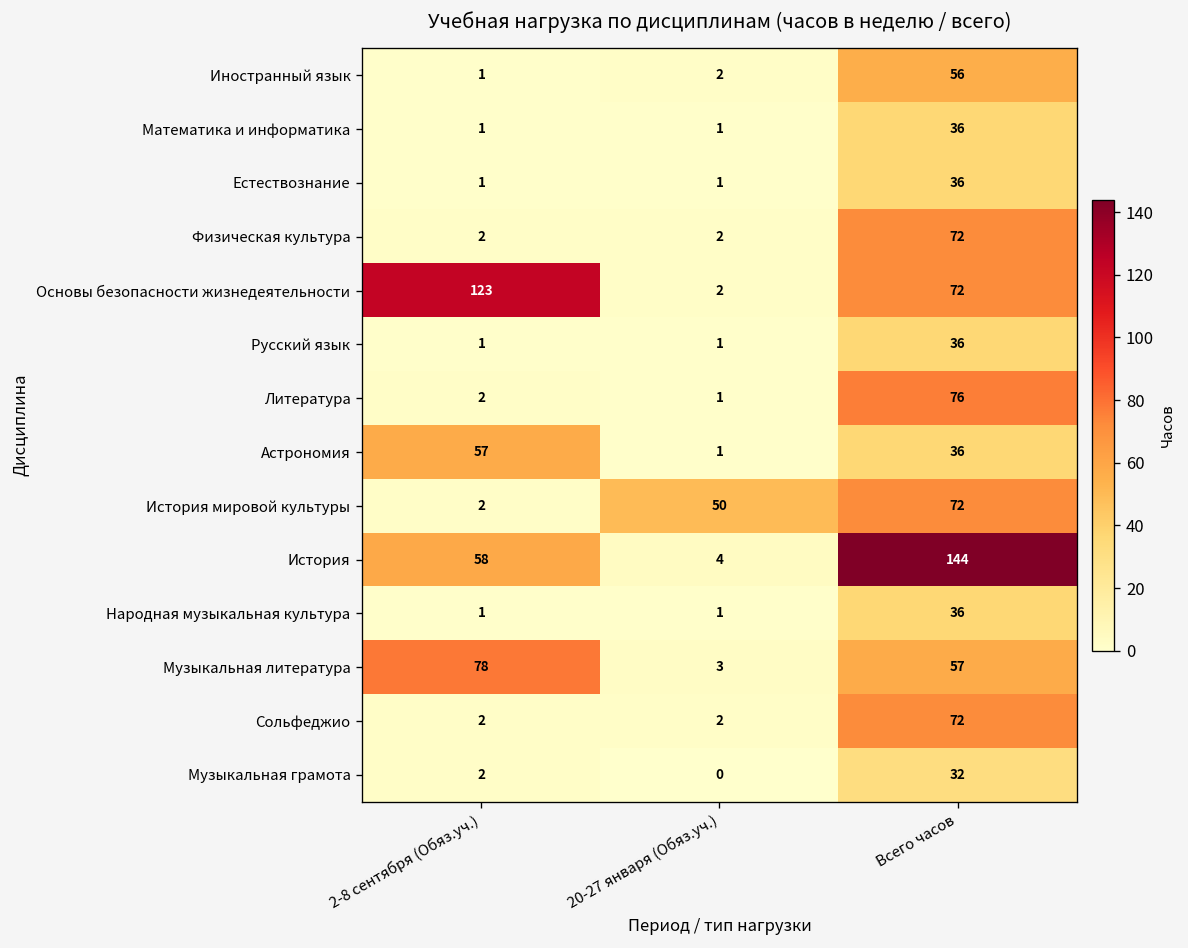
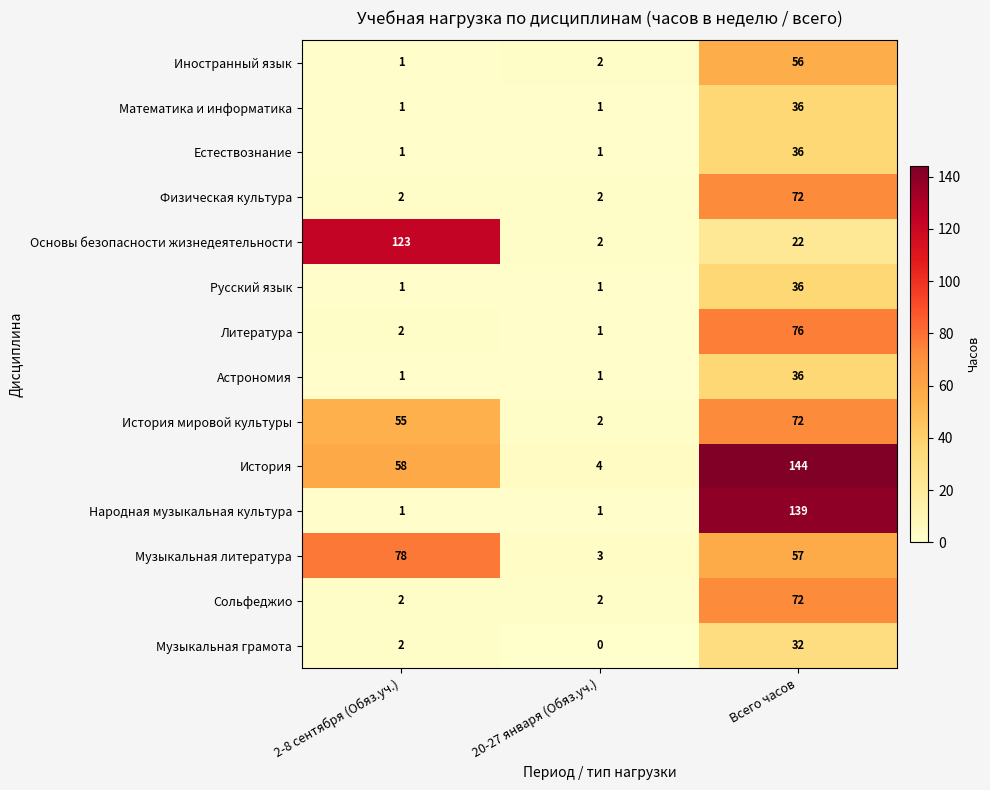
  {
    "Иностранный язык": {
      "2-8 сентября (Обяз.уч.)": 1,
      "20-27 января (Обяз.уч.)": 2,
      "Всего часов": 56
    },
    "Математика и информатика": {
      "2-8 сентября (Обяз.уч.)": 1,
      "20-27 января (Обяз.уч.)": 1,
      "Всего часов": 36
    },
    "Естествознание": {
      "2-8 сентября (Обяз.уч.)": 1,
      "20-27 января (Обяз.уч.)": 1,
      "Всего часов": 36
    },
    "Физическая культура": {
      "2-8 сентября (Обяз.уч.)": 2,
      "20-27 января (Обяз.уч.)": 2,
      "Всего часов": 72
    },
    "Основы безопасности жизнедеятельности": {
      "2-8 сентября (Обяз.уч.)": 123,
      "20-27 января (Обяз.уч.)": 2,
-     "Всего часов": 72
+     "Всего часов": 22
    },
    "Русский язык": {
      "2-8 сентября (Обяз.уч.)": 1,
      "20-27 января (Обяз.уч.)": 1,
      "Всего часов": 36
    },
    "Литература": {
      "2-8 сентября (Обяз.уч.)": 2,
      "20-27 января (Обяз.уч.)": 1,
      "Всего часов": 76
    },
    "Астрономия": {
-     "2-8 сентября (Обяз.уч.)": 57,
+     "2-8 сентября (Обяз.уч.)": 1,
      "20-27 января (Обяз.уч.)": 1,
      "Всего часов": 36
    },
    "История мировой культуры": {
-     "2-8 сентября (Обяз.уч.)": 2,
-     "20-27 января (Обяз.уч.)": 50,
+     "2-8 сентября (Обяз.уч.)": 55,
+     "20-27 января (Обяз.уч.)": 2,
      "Всего часов": 72
    },
    "История": {
      "2-8 сентября (Обяз.уч.)": 58,
      "20-27 января (Обяз.уч.)": 4,
      "Всего часов": 144
    },
    "Народная музыкальная культура": {
      "2-8 сентября (Обяз.уч.)": 1,
      "20-27 января (Обяз.уч.)": 1,
-     "Всего часов": 36
+     "Всего часов": 139
    },
    "Музыкальная литература": {
      "2-8 сентября (Обяз.уч.)": 78,
      "20-27 января (Обяз.уч.)": 3,
      "Всего часов": 57
    },
    "Сольфеджио": {
      "2-8 сентября (Обяз.уч.)": 2,
      "20-27 января (Обяз.уч.)": 2,
      "Всего часов": 72
    },
    "Музыкальная грамота": {
      "2-8 сентября (Обяз.уч.)": 2,
      "20-27 января (Обяз.уч.)": 0,
      "Всего часов": 32
    }
  }
